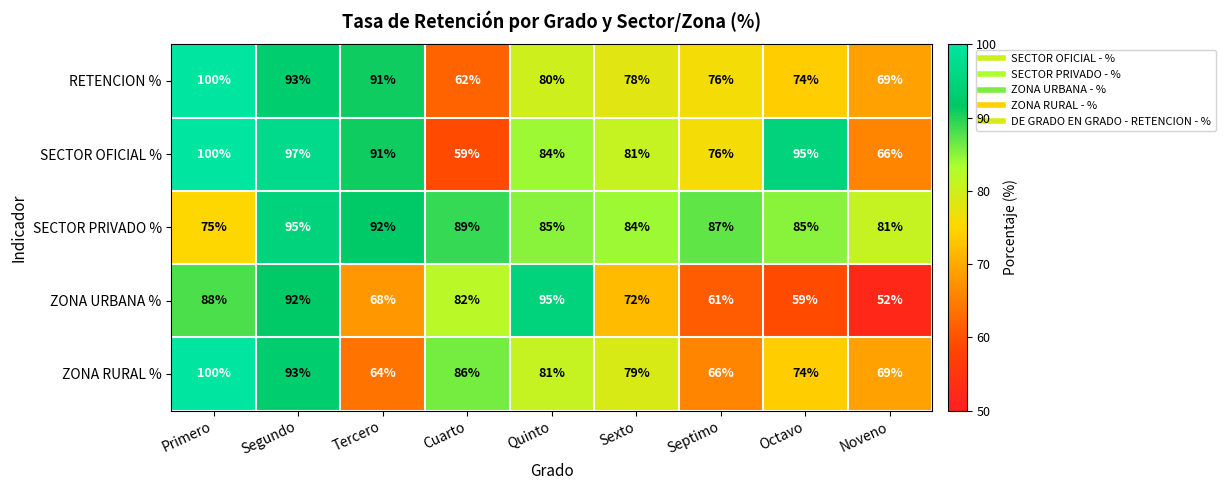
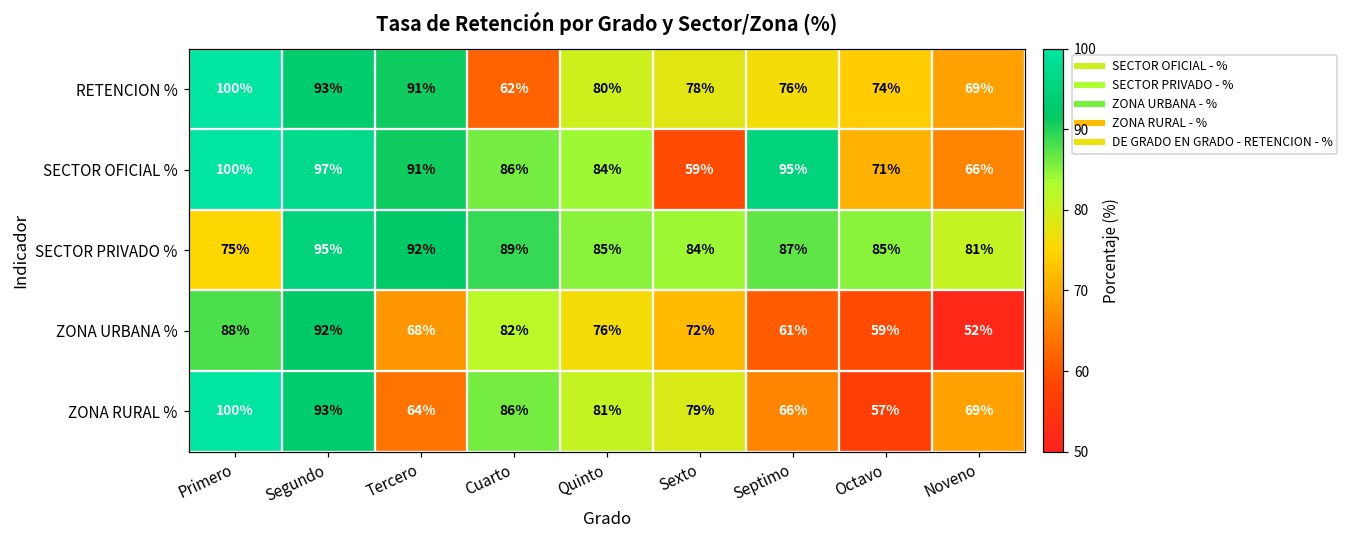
  {
    "RETENCION %": {
      "Primero": "100%",
      "Segundo": "93%",
      "Tercero": "91%",
      "Cuarto": "62%",
      "Quinto": "80%",
      "Sexto": "78%",
      "Septimo": "76%",
      "Octavo": "74%",
      "Noveno": "69%"
    },
    "SECTOR OFICIAL %": {
      "Primero": "100%",
      "Segundo": "97%",
      "Tercero": "91%",
-     "Cuarto": "59%",
+     "Cuarto": "86%",
      "Quinto": "84%",
-     "Sexto": "81%",
-     "Septimo": "76%",
-     "Octavo": "95%",
+     "Sexto": "59%",
+     "Septimo": "95%",
+     "Octavo": "71%",
      "Noveno": "66%"
    },
    "SECTOR PRIVADO %": {
      "Primero": "75%",
      "Segundo": "95%",
      "Tercero": "92%",
      "Cuarto": "89%",
      "Quinto": "85%",
      "Sexto": "84%",
      "Septimo": "87%",
      "Octavo": "85%",
      "Noveno": "81%"
    },
    "ZONA URBANA %": {
      "Primero": "88%",
      "Segundo": "92%",
      "Tercero": "68%",
      "Cuarto": "82%",
-     "Quinto": "95%",
+     "Quinto": "76%",
      "Sexto": "72%",
      "Septimo": "61%",
      "Octavo": "59%",
      "Noveno": "52%"
    },
    "ZONA RURAL %": {
      "Primero": "100%",
      "Segundo": "93%",
      "Tercero": "64%",
      "Cuarto": "86%",
      "Quinto": "81%",
      "Sexto": "79%",
      "Septimo": "66%",
-     "Octavo": "74%",
+     "Octavo": "57%",
      "Noveno": "69%"
    }
  }
